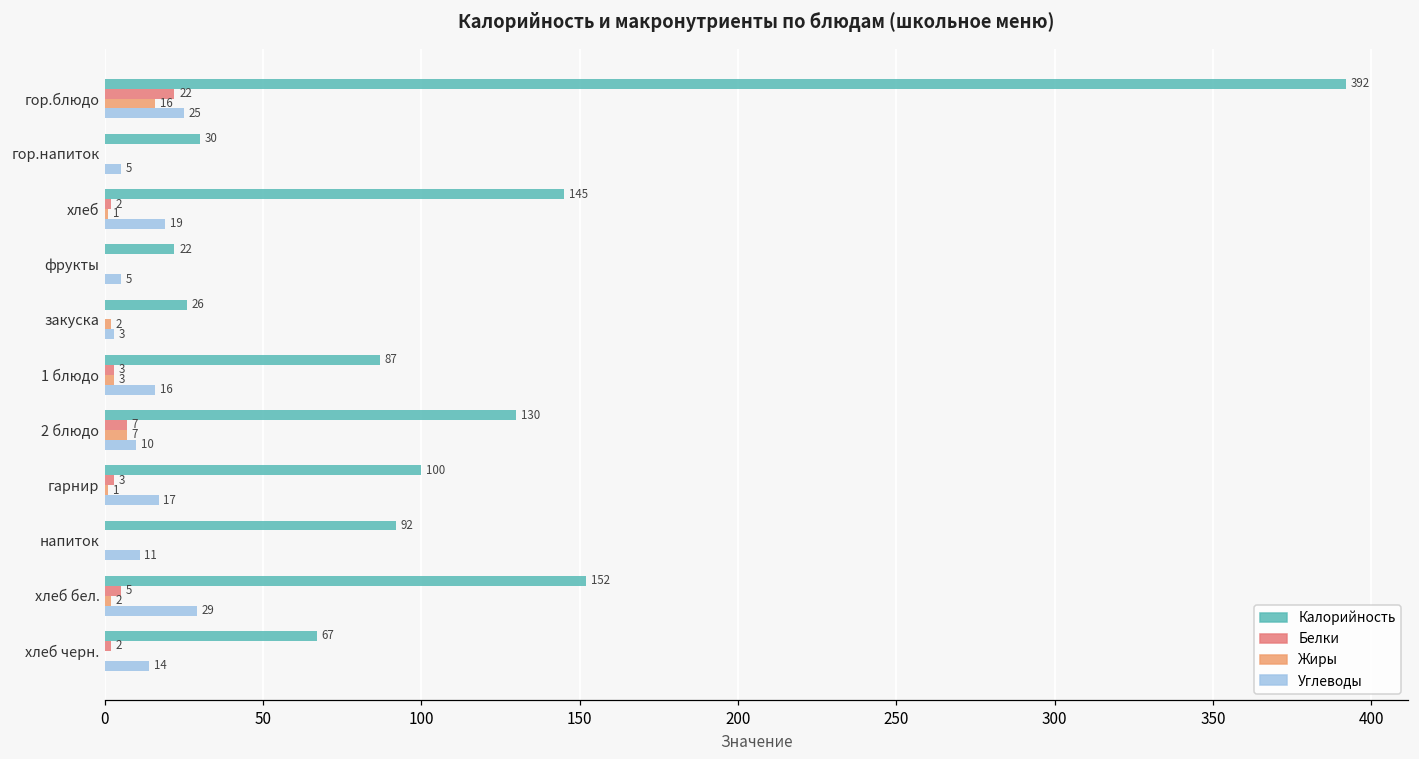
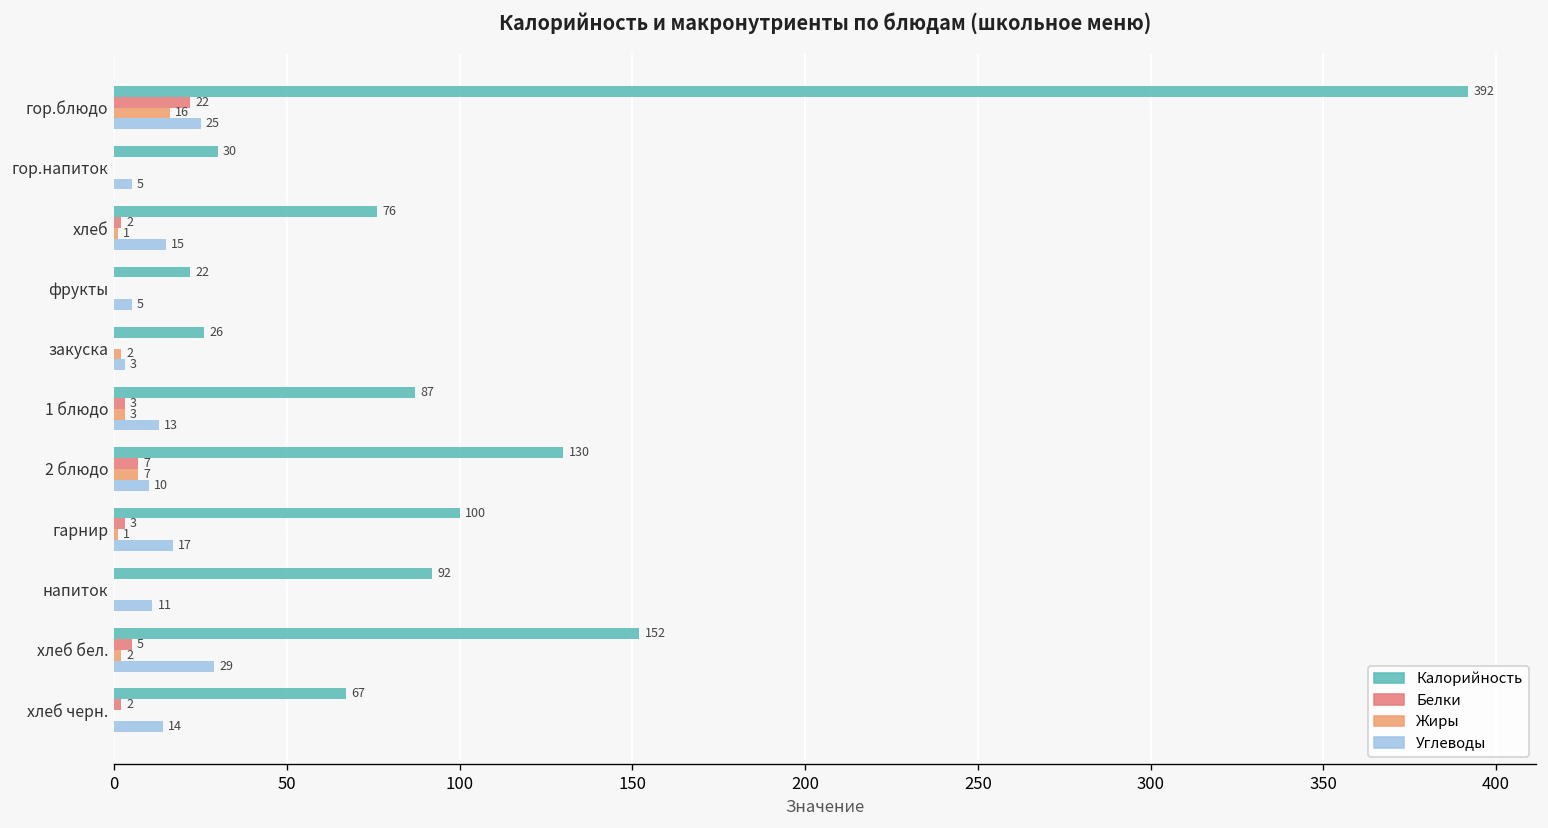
  {
    "Калорийность": {
      "гор.блюдо": 392,
      "гор.напиток": 30,
-     "хлеб": 145,
+     "хлеб": 76,
      "фрукты": 22,
      "закуска": 26,
      "1 блюдо": 87,
      "2 блюдо": 130,
      "гарнир": 100,
      "напиток": 92,
      "хлеб бел.": 152,
      "хлеб черн.": 67
    },
    "Углеводы": {
      "гор.блюдо": 25,
      "гор.напиток": 5,
-     "хлеб": 19,
+     "хлеб": 15,
      "фрукты": 5,
      "закуска": 3,
-     "1 блюдо": 16,
+     "1 блюдо": 13,
      "2 блюдо": 10,
      "гарнир": 17,
      "напиток": 11,
      "хлеб бел.": 29,
      "хлеб черн.": 14
    }
  }
